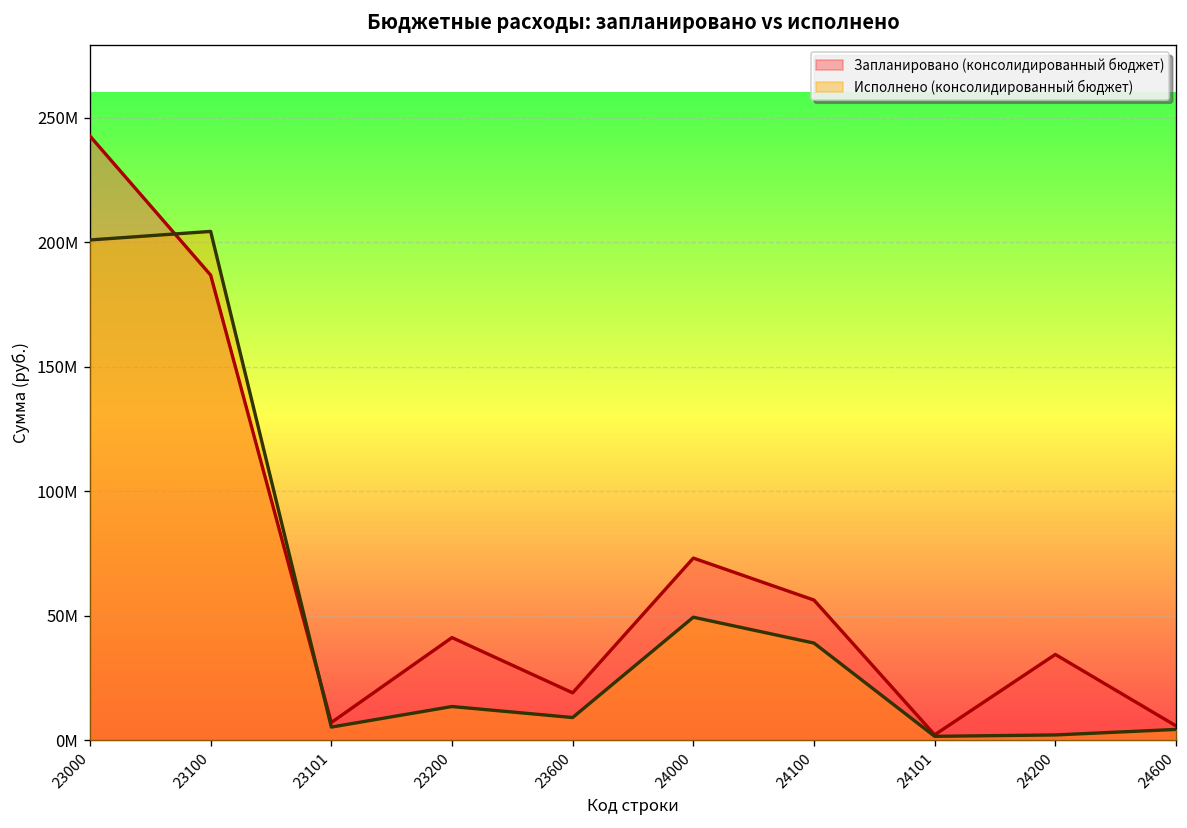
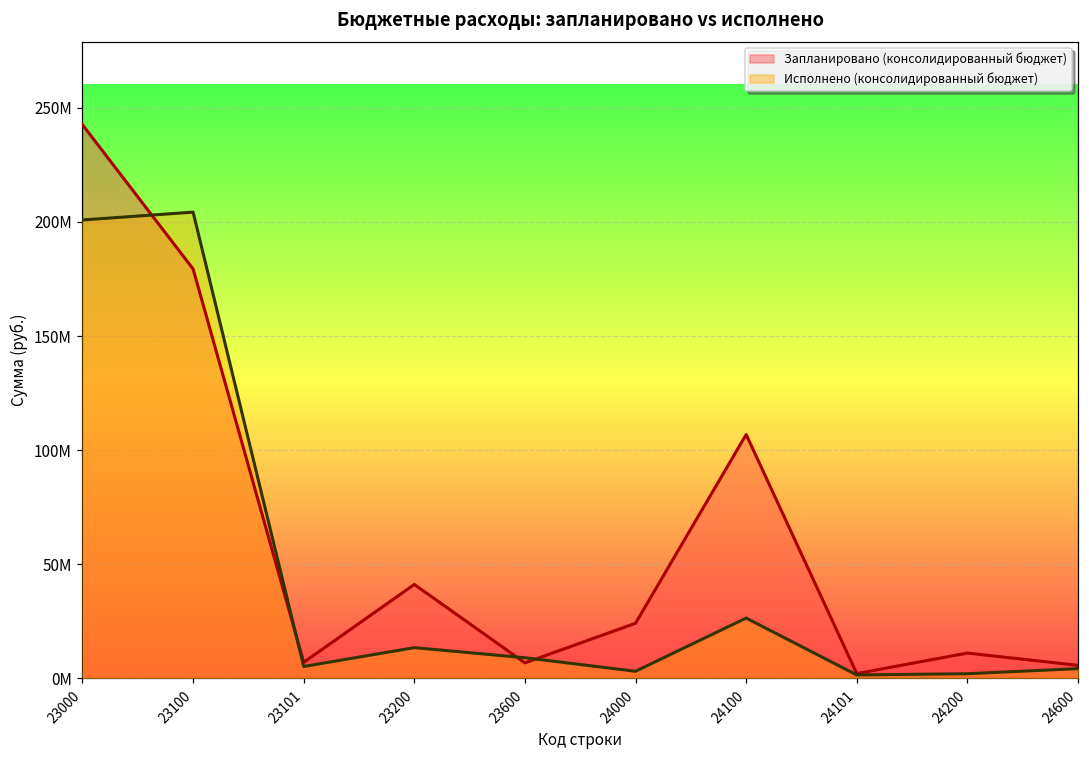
  {
    "Запланировано (консолидированный бюджет)": {
      "23000": 243000000,
-     "23100": 187000000,
+     "23100": 179000000,
      "23101": 7000000,
      "23200": 41000000,
-     "23600": 19000000,
-     "24000": 73000000,
-     "24100": 56000000,
-     "24200": 34000000,
+     "23600": 7000000,
+     "24000": 24000000,
+     "24100": 107000000,
+     "24200": 11000000,
      "24600": 6000000
    },
    "Исполнено (консолидированный бюджет)": {
      "23000": 201000000,
      "23100": 204000000,
      "23101": 5000000,
      "23200": 13000000,
      "23600": 9000000,
-     "24000": 49000000,
-     "24100": 39000000,
+     "24000": 3000000,
+     "24100": 26000000,
      "24200": 2000000,
      "24600": 4000000
    }
  }
